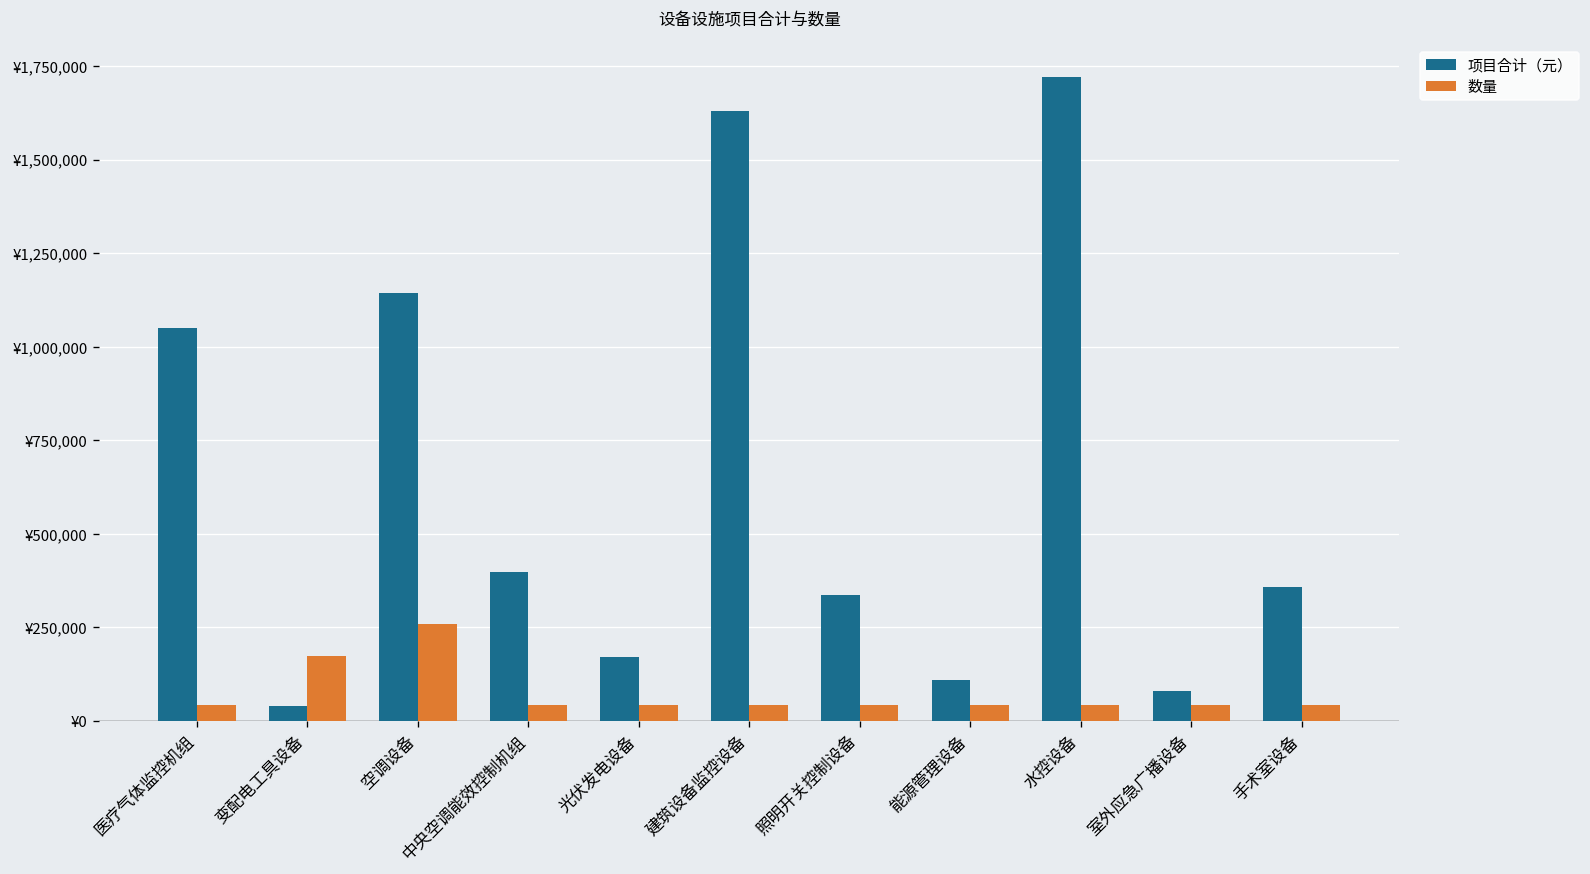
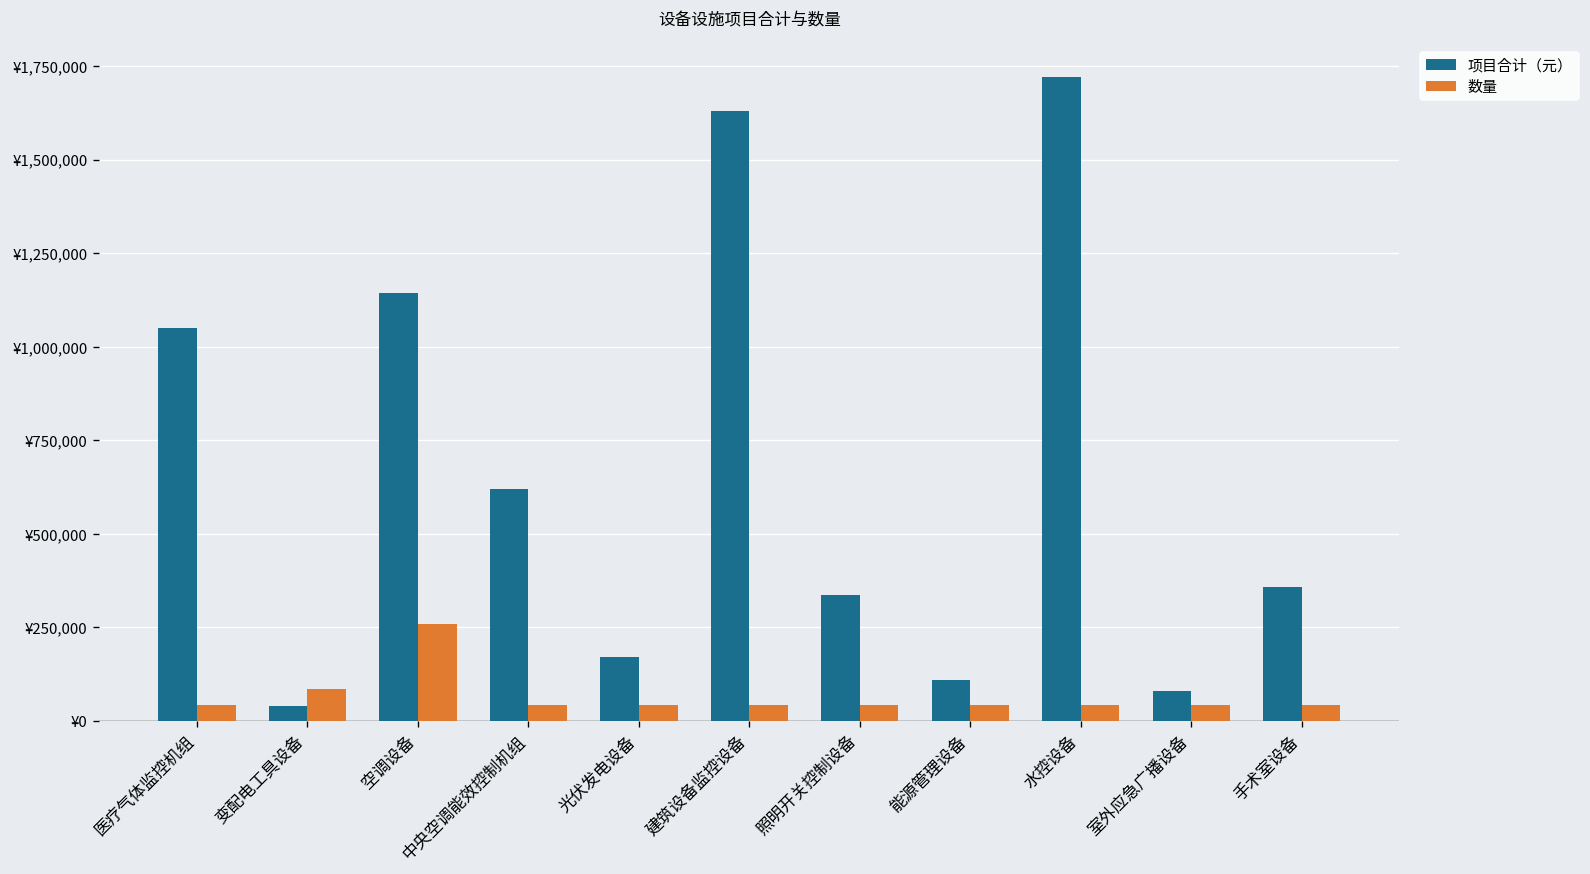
  {
    "项目合计（元）": {
      "医疗气体监控机组": "¥1,050,000",
      "变配电工具设备": "¥40,000",
      "空调设备": "¥1,140,000",
-     "中央空调能效控制机组": "¥400,000",
+     "中央空调能效控制机组": "¥620,000",
      "光伏发电设备": "¥170,000",
      "建筑设备监控设备": "¥1,630,000",
      "照明开关控制设备": "¥340,000",
      "能源管理设备": "¥110,000",
      "水控设备": "¥1,720,000",
      "室外应急广播设备": "¥80,000",
      "手术室设备": "¥360,000"
    },
    "数量": {
      "医疗气体监控机组": "¥40,000",
-     "变配电工具设备": "¥170,000",
+     "变配电工具设备": "¥90,000",
      "空调设备": "¥260,000",
      "中央空调能效控制机组": "¥40,000",
      "光伏发电设备": "¥40,000",
      "建筑设备监控设备": "¥40,000",
      "照明开关控制设备": "¥40,000",
      "能源管理设备": "¥40,000",
      "水控设备": "¥40,000",
      "室外应急广播设备": "¥40,000",
      "手术室设备": "¥40,000"
    }
  }
